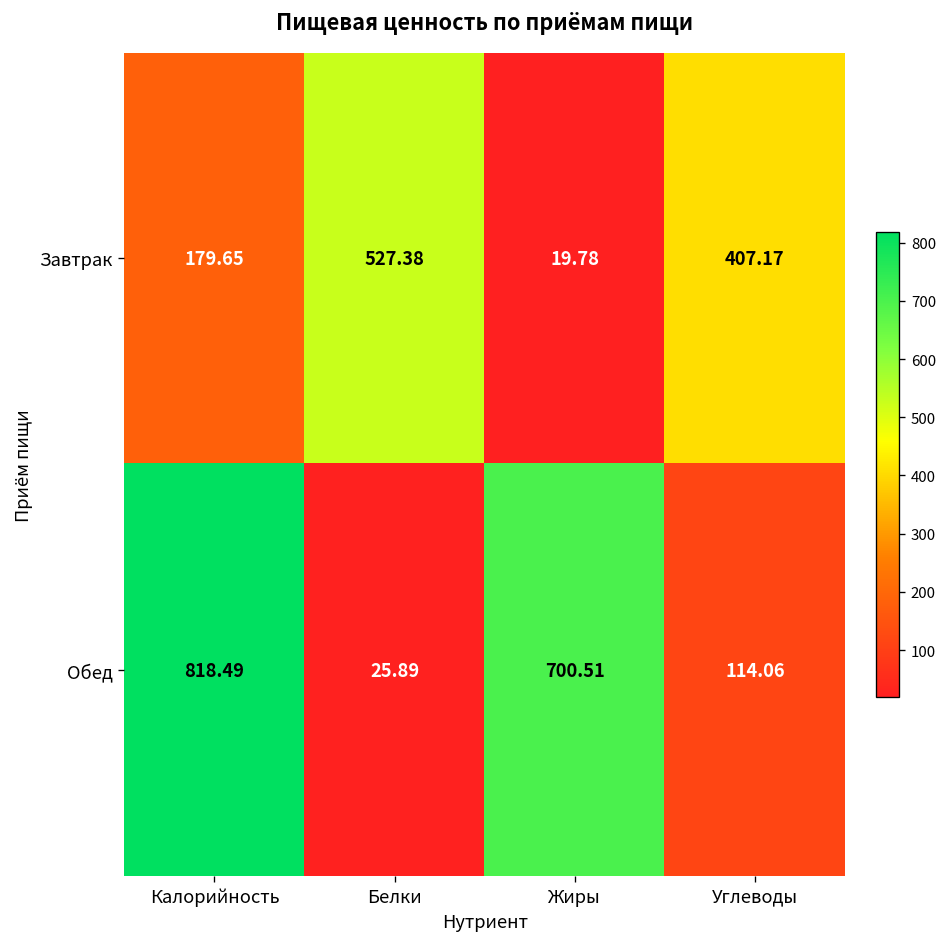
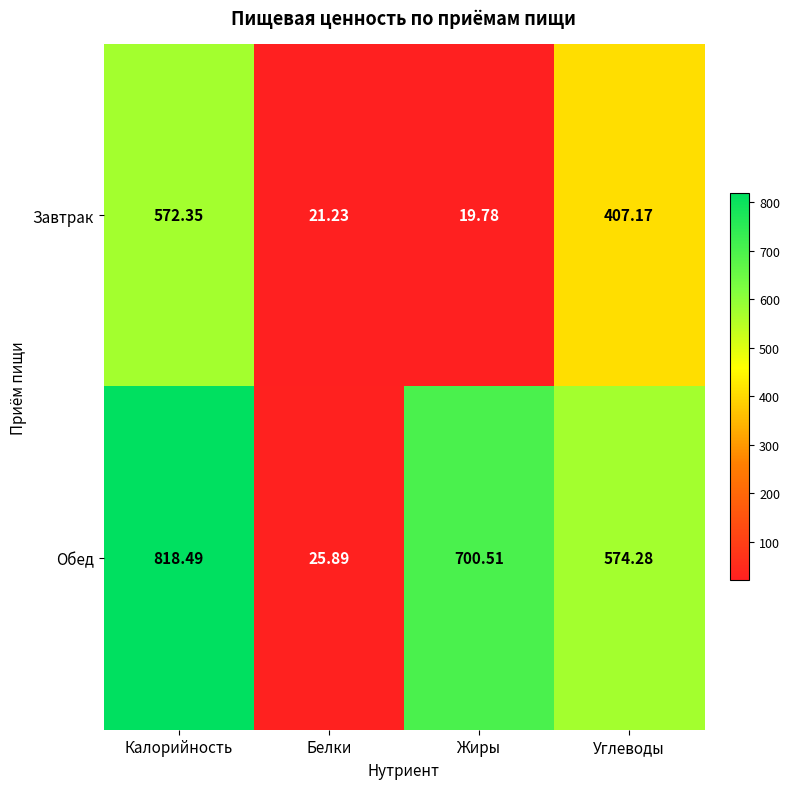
  {
    "Завтрак": {
-     "Калорийность": 179.65,
-     "Белки": 527.38,
+     "Калорийность": 572.35,
+     "Белки": 21.23,
      "Жиры": 19.78,
      "Углеводы": 407.17
    },
    "Обед": {
      "Калорийность": 818.49,
      "Белки": 25.89,
      "Жиры": 700.51,
-     "Углеводы": 114.06
+     "Углеводы": 574.28
    }
  }
